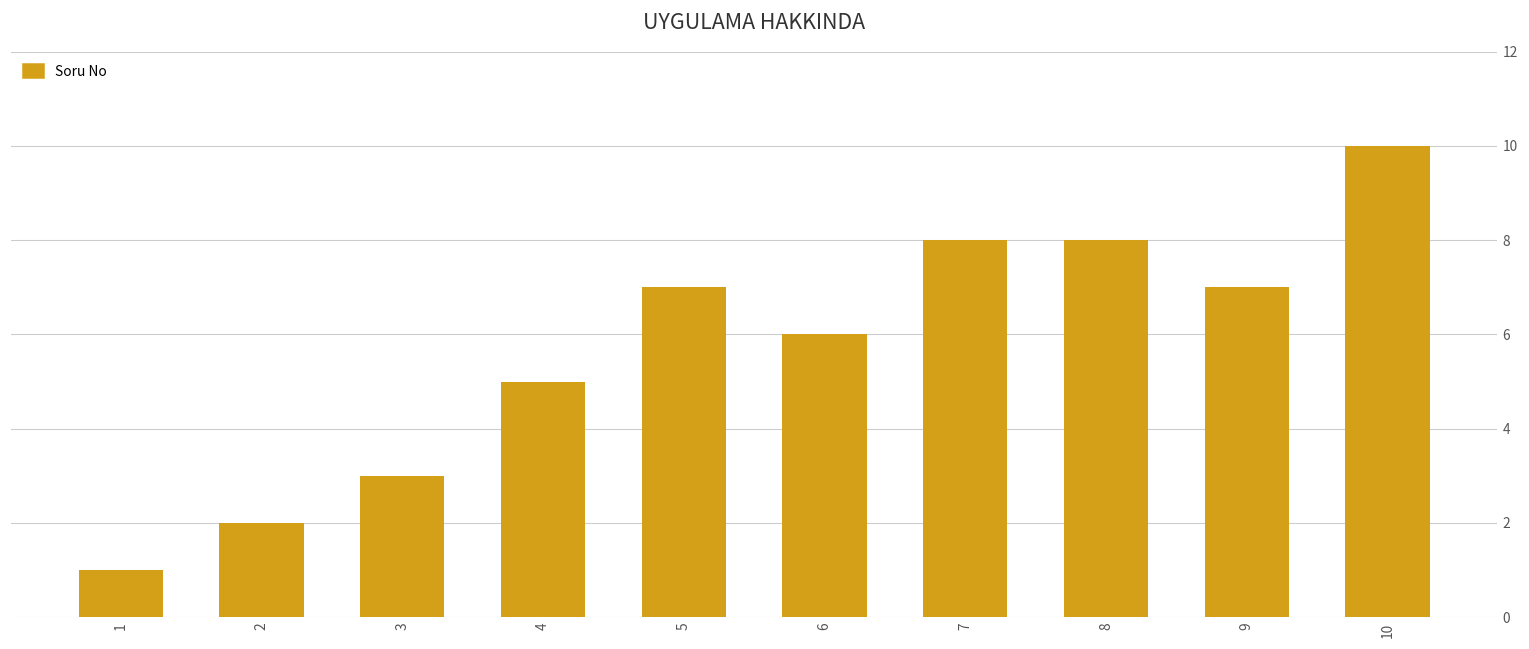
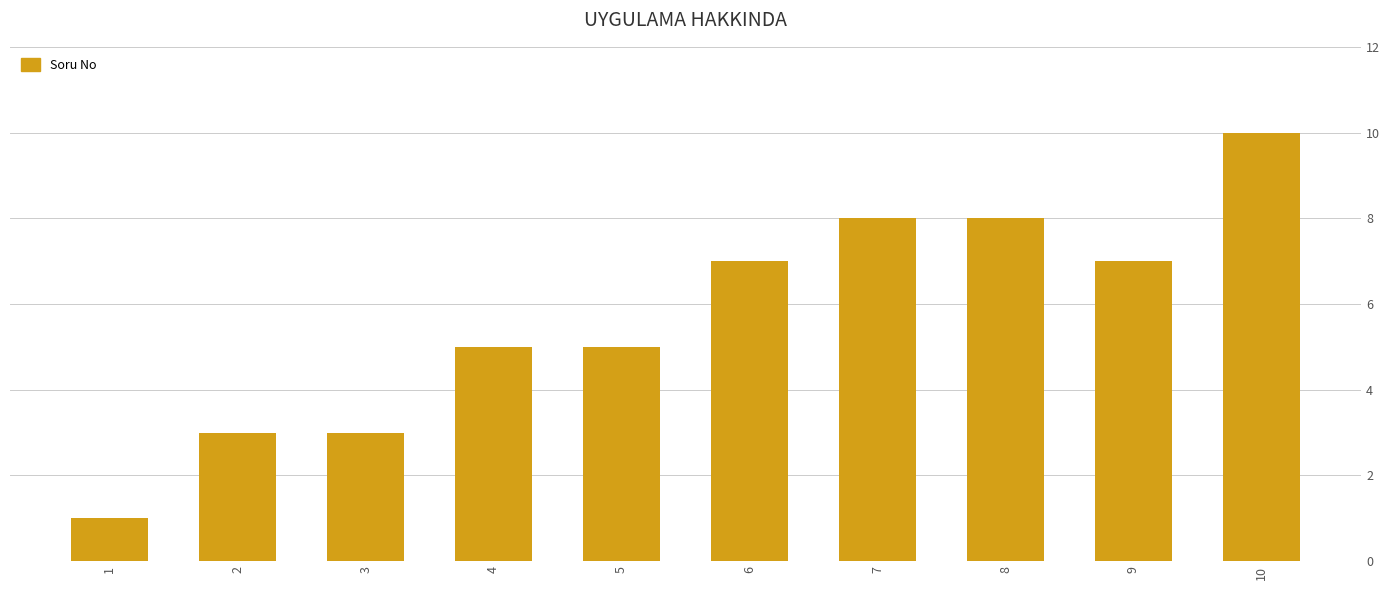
  {
    "1": 1,
-   "2": 2,
+   "2": 3,
    "3": 3,
    "4": 5,
-   "5": 7,
-   "6": 6,
+   "5": 5,
+   "6": 7,
    "7": 8,
    "8": 8,
    "9": 7,
    "10": 10
  }
